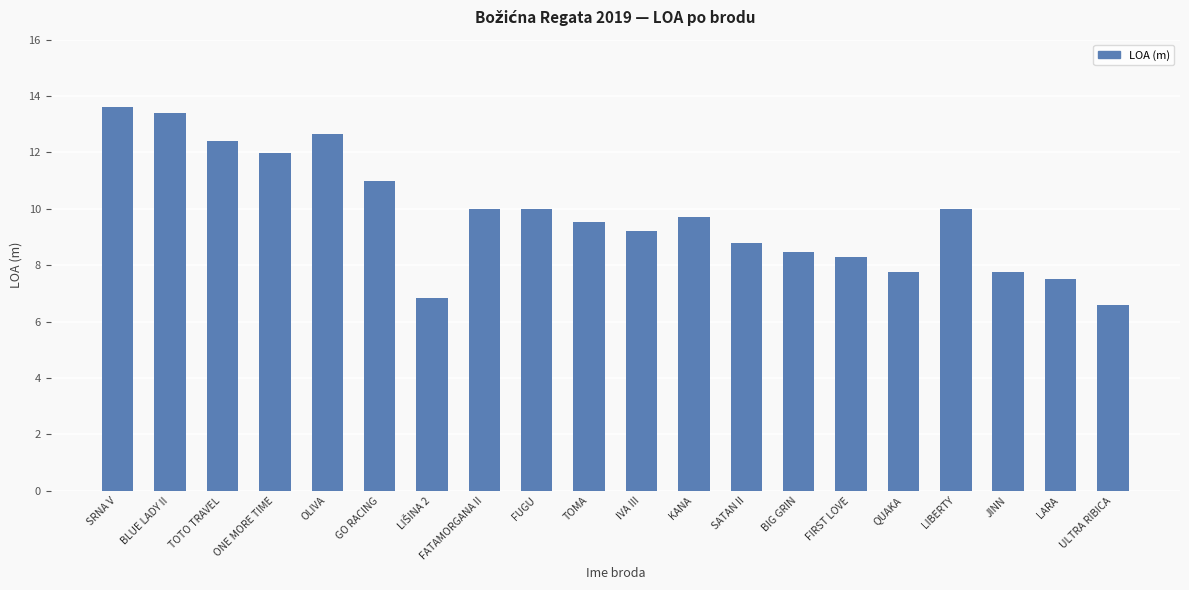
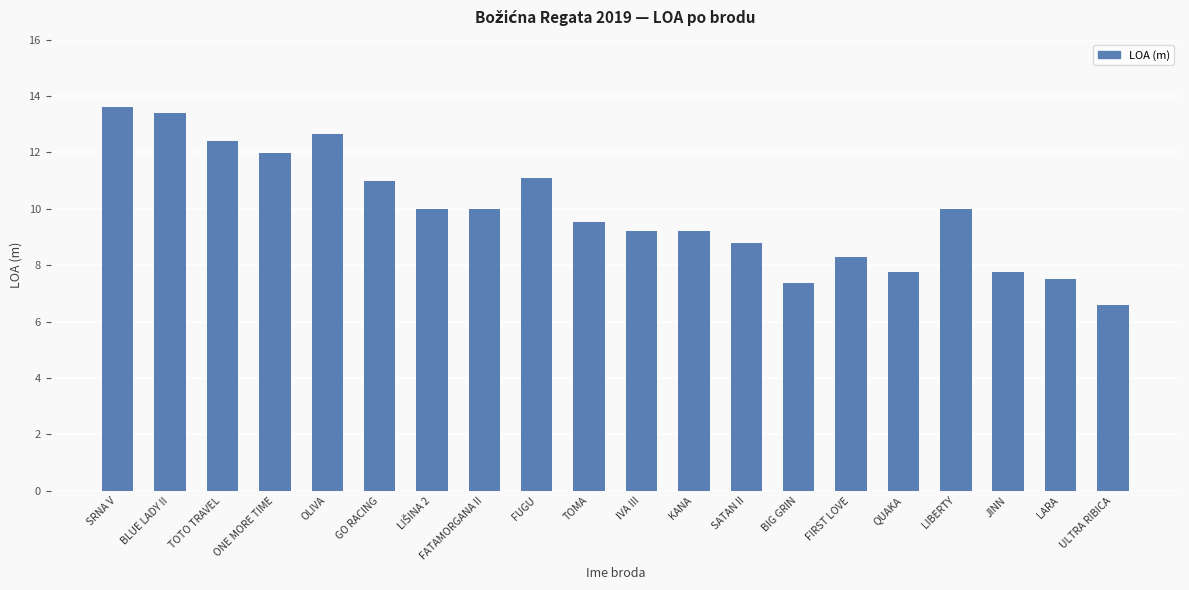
  {
    "SRNA V": 13.6,
    "BLUE LADY II": 13.4,
    "TOTO TRAVEL": 12.4,
    "ONE MORE TIME": 12.0,
    "OLIVA": 12.6,
    "GO RACING": 11.0,
-   "LIŠINA 2": 6.8,
+   "LIŠINA 2": 10.0,
    "FATAMORGANA II": 10.0,
-   "FUGU": 10.0,
+   "FUGU": 11.1,
    "TOMA": 9.5,
    "IVA III": 9.2,
-   "KANA": 9.7,
+   "KANA": 9.2,
    "SATAN II": 8.8,
-   "BIG GRIN": 8.5,
+   "BIG GRIN": 7.4,
    "FIRST LOVE": 8.3,
    "QUAKA": 7.8,
    "LIBERTY": 10.0,
    "JINN": 7.8,
    "LARA": 7.5,
    "ULTRA RIBICA": 6.6
  }
